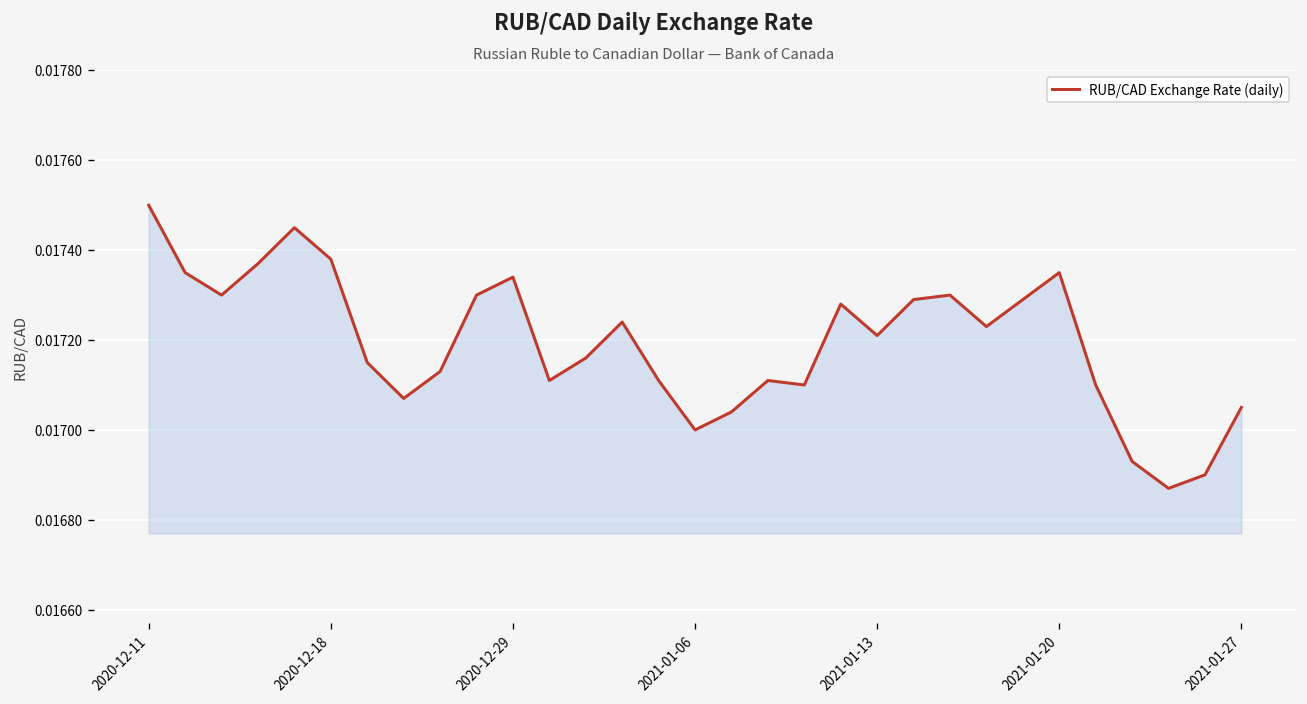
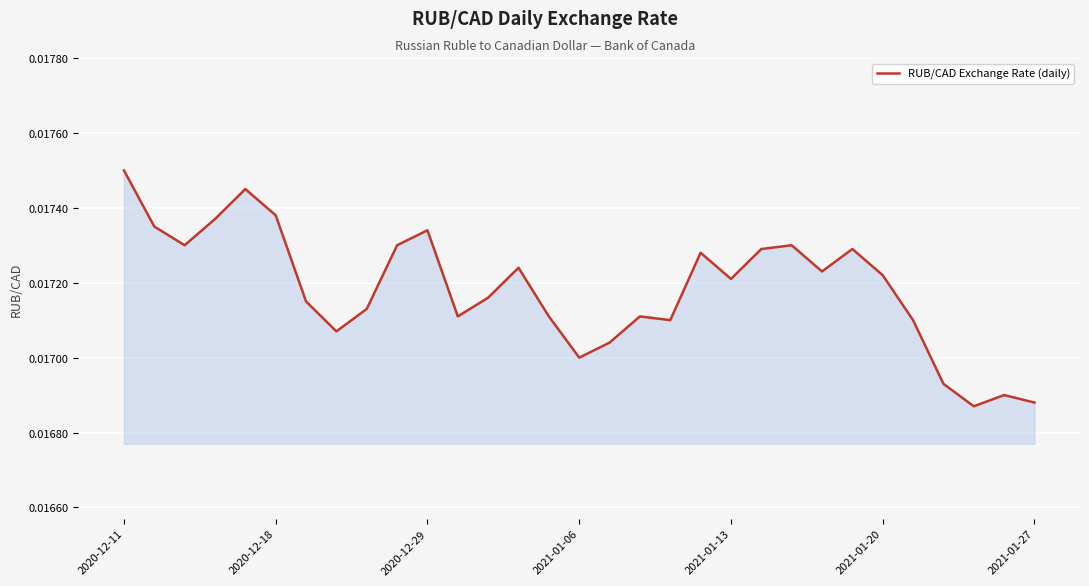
  {
    "2020-12-11": 0.01750,
    "2020-12-18": 0.01738,
    "2020-12-29": 0.01734,
    "2021-01-06": 0.01700,
    "2021-01-13": 0.01721,
-   "2021-01-20": 0.01735,
-   "2021-01-27": 0.01705
+   "2021-01-20": 0.01722,
+   "2021-01-27": 0.01688
  }
